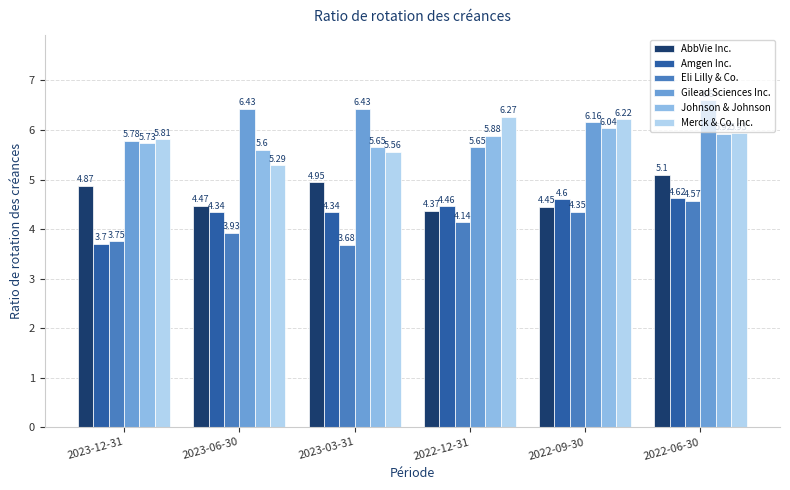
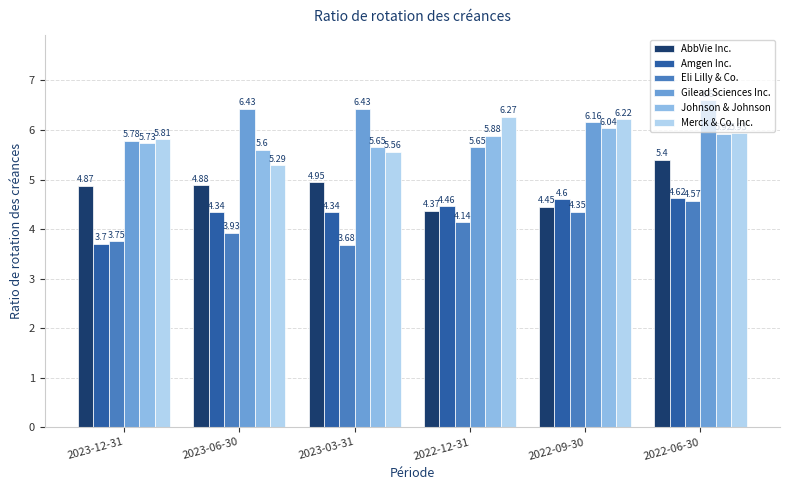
  {
    "AbbVie Inc.": {
      "2023-12-31": 4.87,
-     "2023-06-30": 4.47,
+     "2023-06-30": 4.88,
      "2023-03-31": 4.95,
      "2022-12-31": 4.37,
      "2022-09-30": 4.45,
-     "2022-06-30": 5.1
+     "2022-06-30": 5.4
    }
  }
